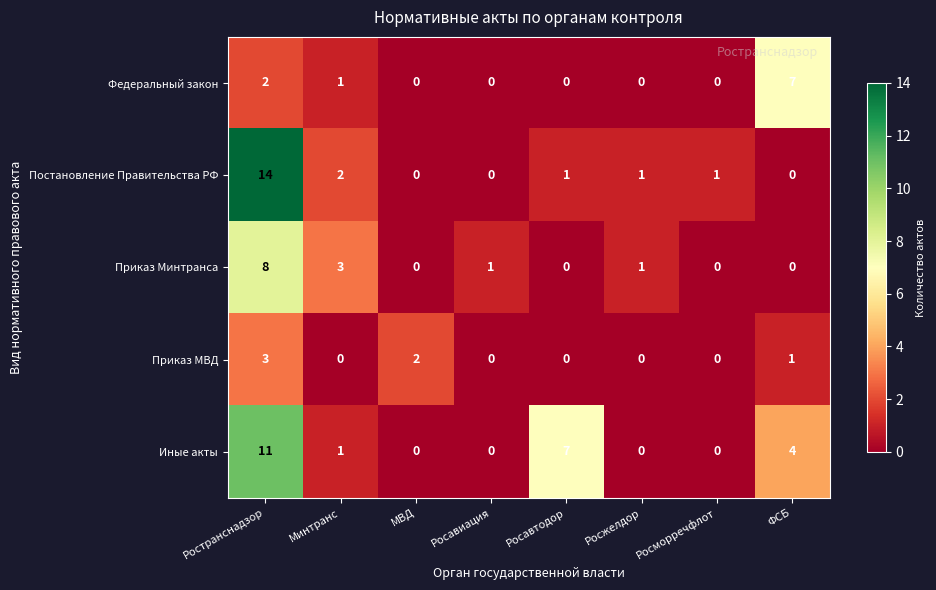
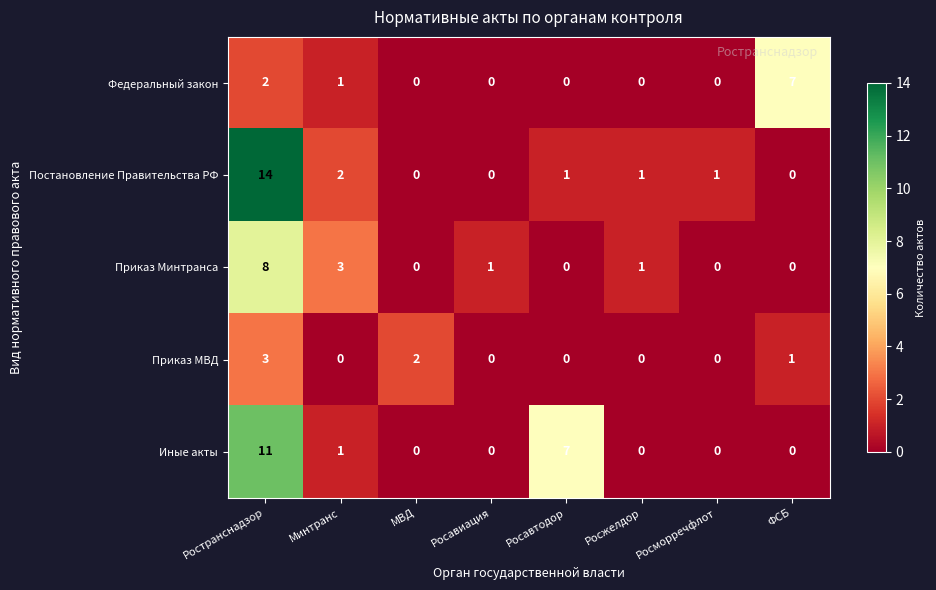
  {
    "Федеральный закон": {
      "Ространснадзор": 2,
      "Минтранс": 1,
      "МВД": 0,
      "Росавиация": 0,
      "Росавтодор": 0,
      "Росжелдор": 0,
      "Росморречфлот": 0,
      "ФСБ": 7
    },
    "Постановление Правительства РФ": {
      "Ространснадзор": 14,
      "Минтранс": 2,
      "МВД": 0,
      "Росавиация": 0,
      "Росавтодор": 1,
      "Росжелдор": 1,
      "Росморречфлот": 1,
      "ФСБ": 0
    },
    "Приказ Минтранса": {
      "Ространснадзор": 8,
      "Минтранс": 3,
      "МВД": 0,
      "Росавиация": 1,
      "Росавтодор": 0,
      "Росжелдор": 1,
      "Росморречфлот": 0,
      "ФСБ": 0
    },
    "Приказ МВД": {
      "Ространснадзор": 3,
      "Минтранс": 0,
      "МВД": 2,
      "Росавиация": 0,
      "Росавтодор": 0,
      "Росжелдор": 0,
      "Росморречфлот": 0,
      "ФСБ": 1
    },
    "Иные акты": {
      "Ространснадзор": 11,
      "Минтранс": 1,
      "МВД": 0,
      "Росавиация": 0,
      "Росавтодор": 7,
      "Росжелдор": 0,
      "Росморречфлот": 0,
-     "ФСБ": 4
+     "ФСБ": 0
    }
  }
